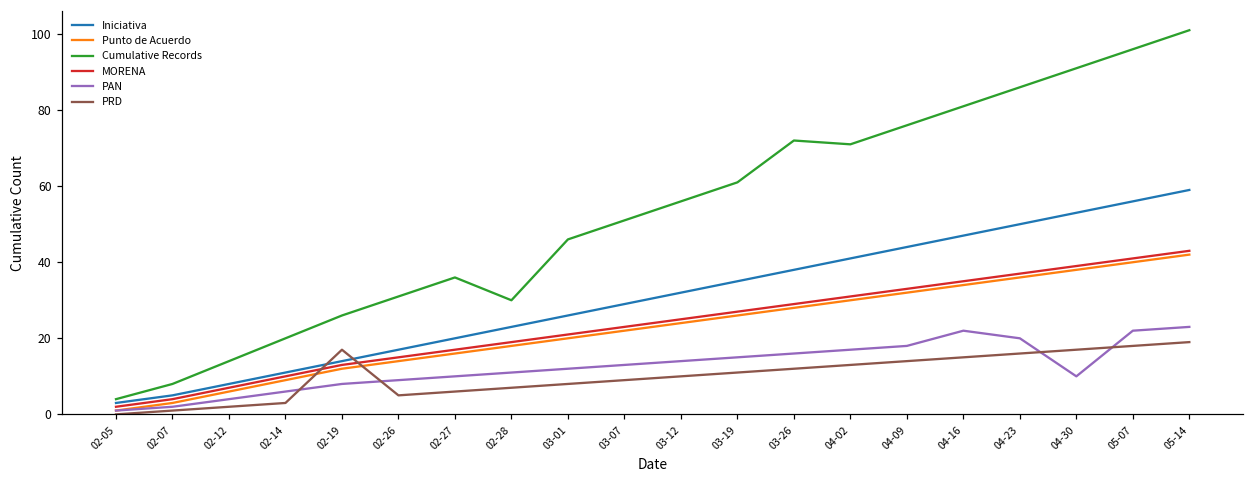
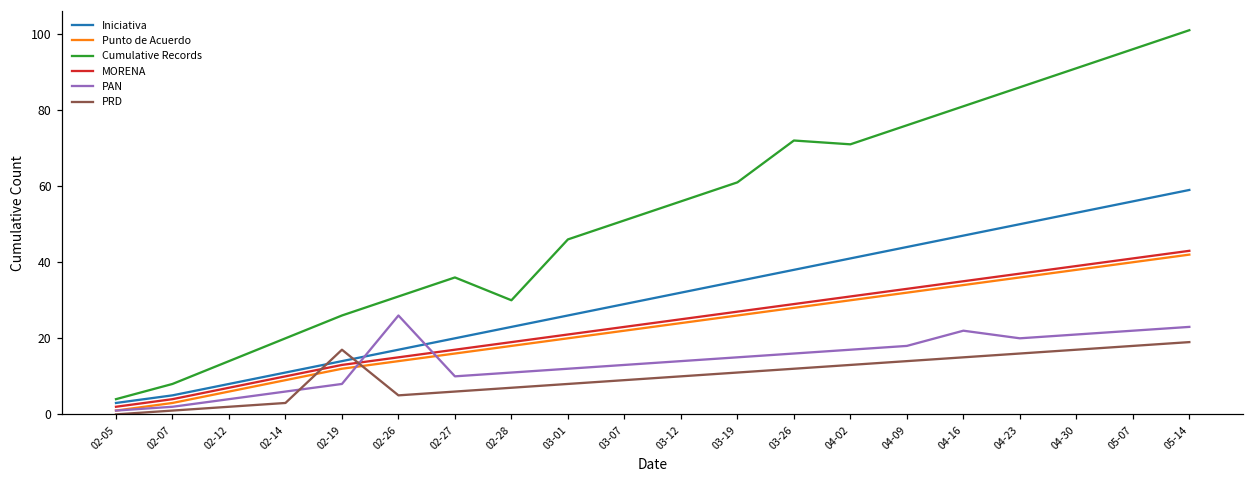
  {
    "Iniciativa": {
      "02-05": 3,
      "02-07": 5,
      "02-12": 8,
      "02-14": 11,
      "02-19": 14,
      "02-26": 17,
      "02-27": 20,
      "02-28": 23,
      "03-01": 26,
      "03-07": 29,
      "03-12": 32,
      "03-19": 35,
      "03-26": 38,
      "04-02": 41,
      "04-09": 44,
      "04-16": 47,
      "04-23": 50,
      "04-30": 53,
      "05-07": 56,
      "05-14": 59
    },
    "Punto de Acuerdo": {
      "02-07": 3,
      "02-12": 6,
      "02-14": 9,
      "02-19": 12,
      "02-26": 14,
      "02-27": 16,
      "02-28": 18,
      "03-01": 20,
      "03-07": 22,
      "03-12": 24,
      "03-19": 26,
      "03-26": 28,
      "04-02": 30,
      "04-09": 32,
      "04-16": 34,
      "04-23": 36,
      "04-30": 38,
      "05-07": 40,
      "05-14": 42
    },
    "Cumulative Records": {
      "02-05": 4,
      "02-07": 8,
      "02-12": 14,
      "02-14": 20,
      "02-19": 26,
      "02-26": 31,
      "02-27": 36,
      "02-28": 30,
      "03-01": 46,
      "03-07": 51,
      "03-12": 56,
      "03-19": 61,
      "03-26": 72,
      "04-02": 71,
      "04-09": 76,
      "04-16": 81,
      "04-23": 86,
      "04-30": 91,
      "05-07": 96,
      "05-14": 101
    },
    "MORENA": {
      "02-05": 2,
      "02-07": 4,
      "02-12": 7,
      "02-14": 10,
      "02-19": 13,
      "02-26": 15,
      "02-27": 17,
      "02-28": 19,
      "03-01": 21,
      "03-07": 23,
      "03-12": 25,
      "03-19": 27,
      "03-26": 29,
      "04-02": 31,
      "04-09": 33,
      "04-16": 35,
      "04-23": 37,
      "04-30": 39,
      "05-07": 41,
      "05-14": 43
    },
    "PAN": {
      "02-07": 2,
      "02-12": 4,
      "02-14": 6,
      "02-19": 8,
-     "02-26": 9,
+     "02-26": 26,
      "02-27": 10,
      "02-28": 11,
      "03-01": 12,
      "03-07": 13,
      "03-12": 14,
      "03-19": 15,
      "03-26": 16,
      "04-02": 17,
      "04-09": 18,
      "04-16": 22,
      "04-23": 20,
-     "04-30": 10,
+     "04-30": 21,
      "05-07": 22,
      "05-14": 23
    },
    "PRD": {
      "02-05": 0,
      "02-07": 1,
      "02-12": 2,
      "02-14": 3,
      "02-19": 17,
      "02-26": 5,
      "02-27": 6,
      "02-28": 7,
      "03-01": 8,
      "03-07": 9,
      "03-12": 10,
      "03-19": 11,
      "03-26": 12,
      "04-02": 13,
      "04-09": 14,
      "04-16": 15,
      "04-23": 16,
      "04-30": 17,
      "05-07": 18,
      "05-14": 19
    }
  }
